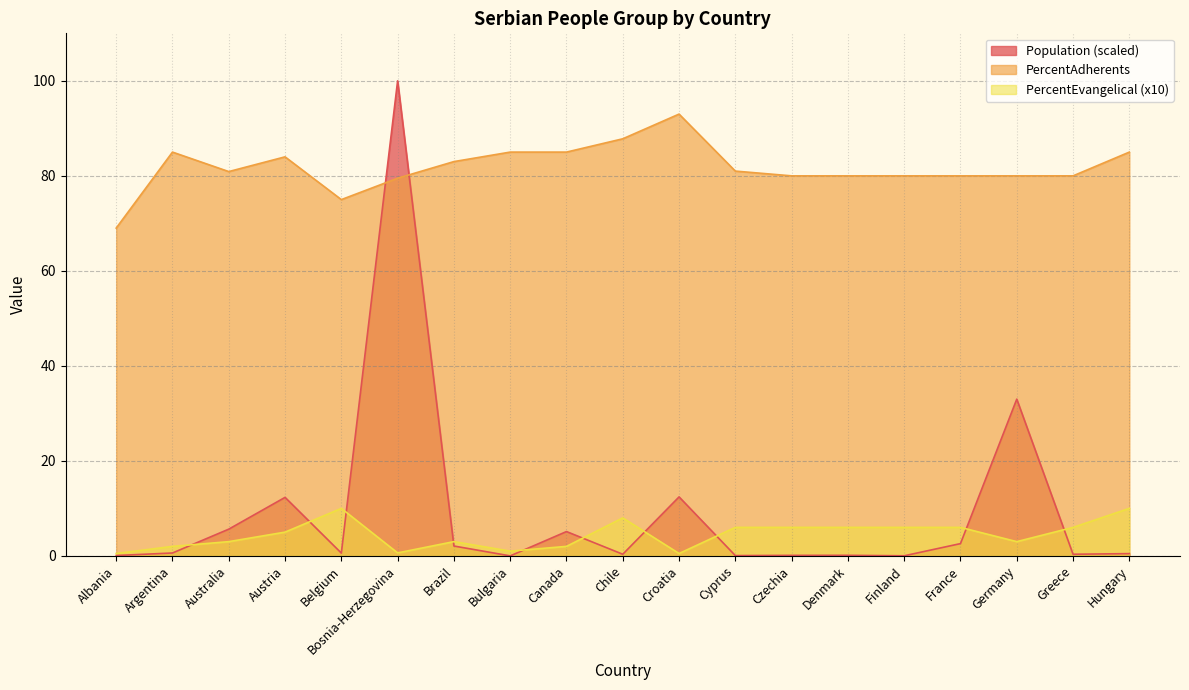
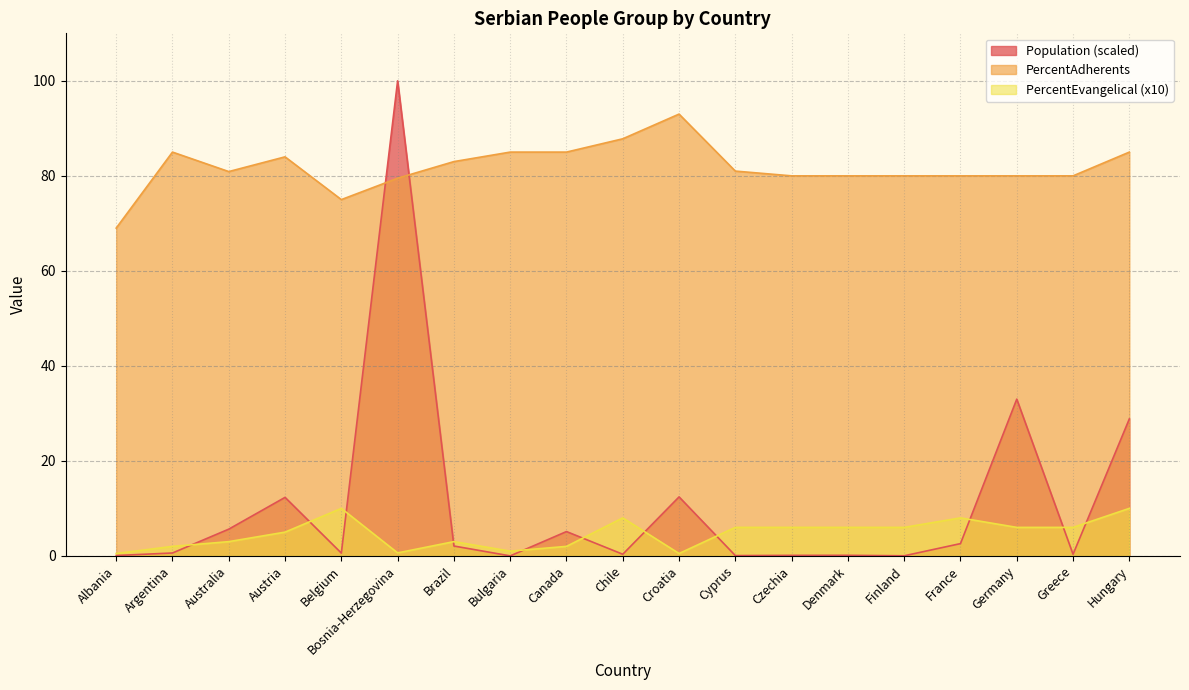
  {
    "Population (scaled)": {
      "Argentina": 1,
      "Australia": 6,
      "Austria": 12,
      "Belgium": 1,
      "Bosnia-Herzegovina": 100,
      "Brazil": 2,
      "Bulgaria": 0,
      "Canada": 5,
      "Chile": 0,
      "Croatia": 12,
      "Cyprus": 0,
      "Czechia": 0,
      "Denmark": 0,
      "Finland": 0,
      "France": 3,
      "Germany": 33,
      "Greece": 0,
-     "Hungary": 0
+     "Hungary": 29
    },
    "PercentAdherents": {
      "Albania": 69,
      "Argentina": 85,
      "Australia": 81,
      "Austria": 84,
      "Belgium": 75,
      "Bosnia-Herzegovina": 80,
      "Brazil": 83,
      "Bulgaria": 85,
      "Canada": 85,
      "Chile": 88,
      "Croatia": 93,
      "Cyprus": 81,
      "Czechia": 80,
      "Denmark": 80,
      "Finland": 80,
      "France": 80,
      "Germany": 80,
      "Greece": 80,
      "Hungary": 85
    },
    "PercentEvangelical (x10)": {
      "Argentina": 2,
      "Australia": 3,
      "Austria": 5,
      "Belgium": 10,
      "Bosnia-Herzegovina": 1,
      "Brazil": 3,
      "Bulgaria": 1,
      "Canada": 2,
      "Chile": 8,
      "Croatia": 1,
      "Cyprus": 6,
      "Czechia": 6,
      "Denmark": 6,
      "Finland": 6,
-     "France": 6,
-     "Germany": 3,
+     "France": 8,
+     "Germany": 6,
      "Greece": 6,
      "Hungary": 10
    }
  }
